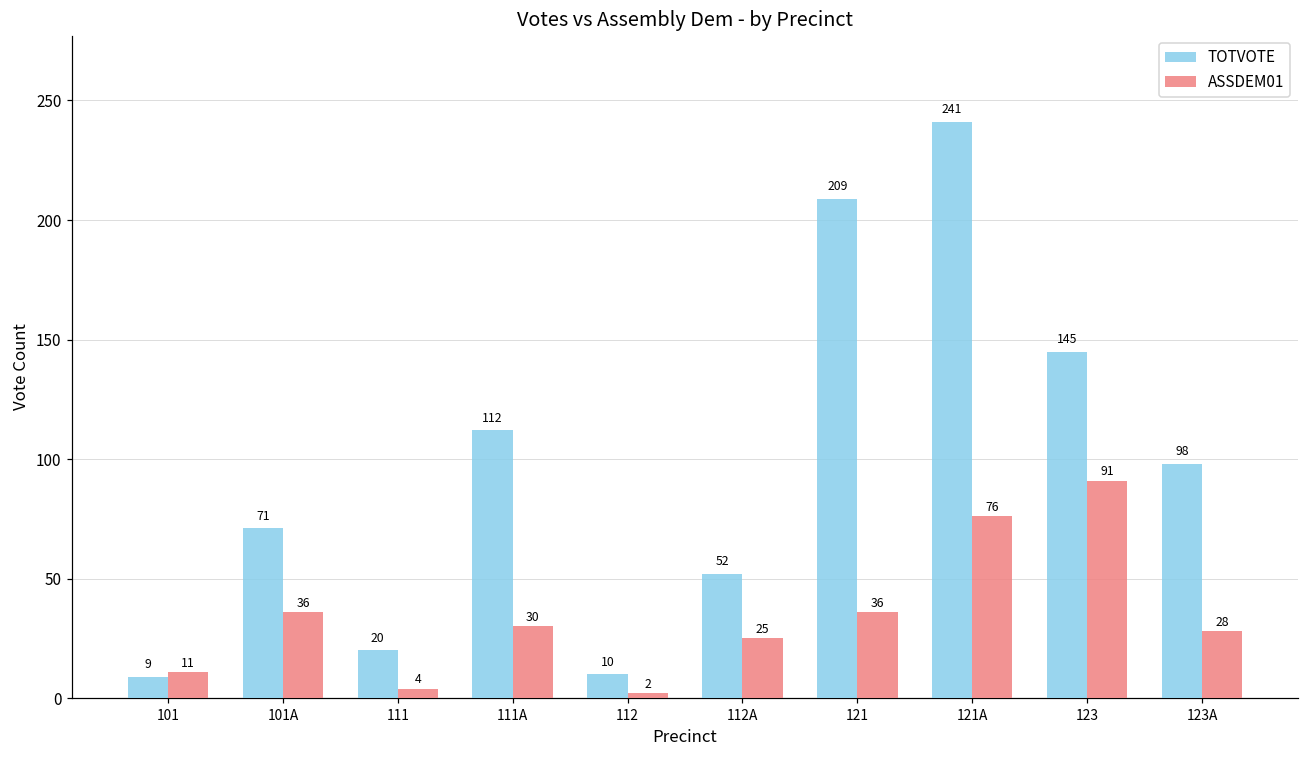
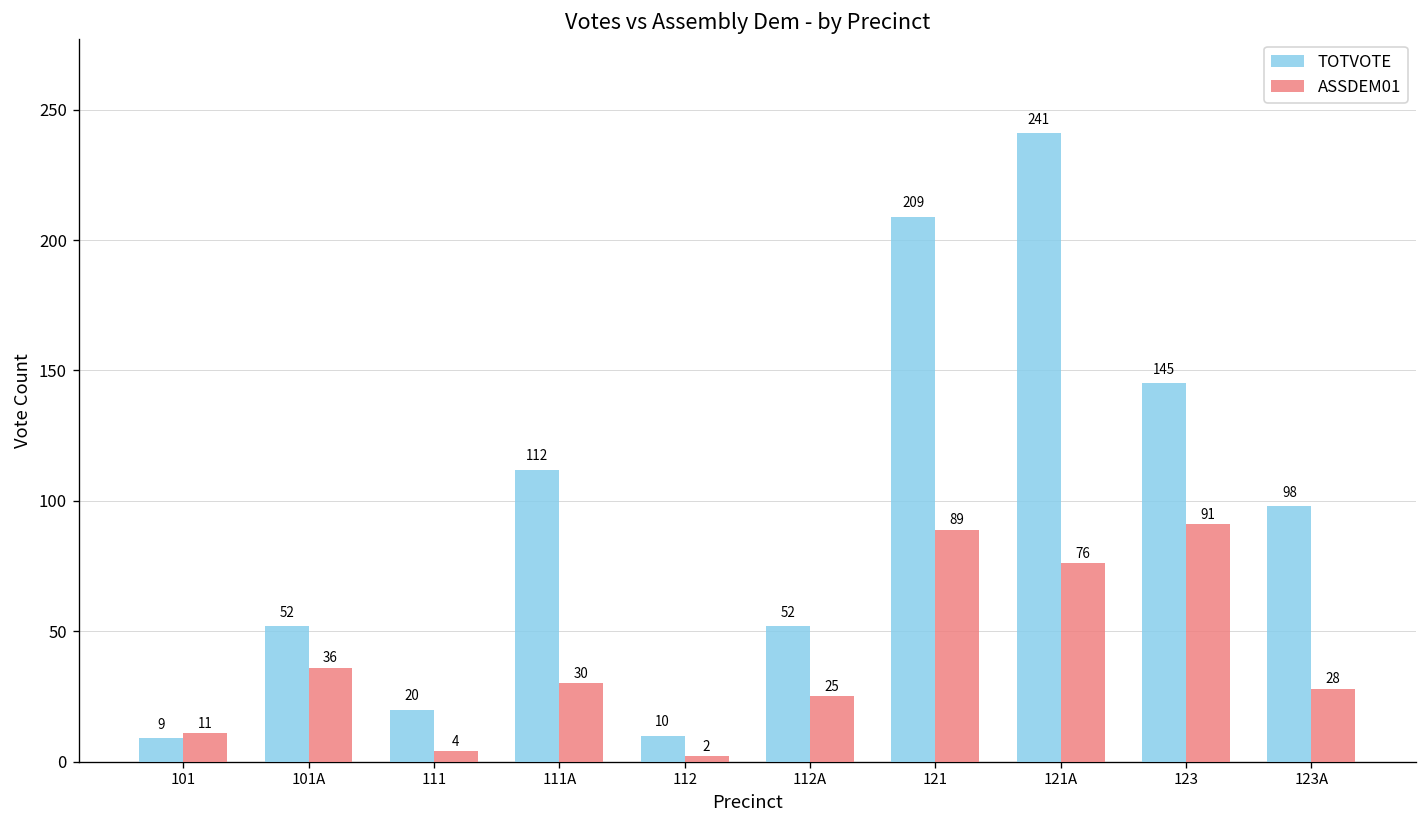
  {
    "TOTVOTE": {
      "101": 9,
-     "101A": 71,
+     "101A": 52,
      "111": 20,
      "111A": 112,
      "112": 10,
      "112A": 52,
      "121": 209,
      "121A": 241,
      "123": 145,
      "123A": 98
    },
    "ASSDEM01": {
      "101": 11,
      "101A": 36,
      "111": 4,
      "111A": 30,
      "112": 2,
      "112A": 25,
-     "121": 36,
+     "121": 89,
      "121A": 76,
      "123": 91,
      "123A": 28
    }
  }
